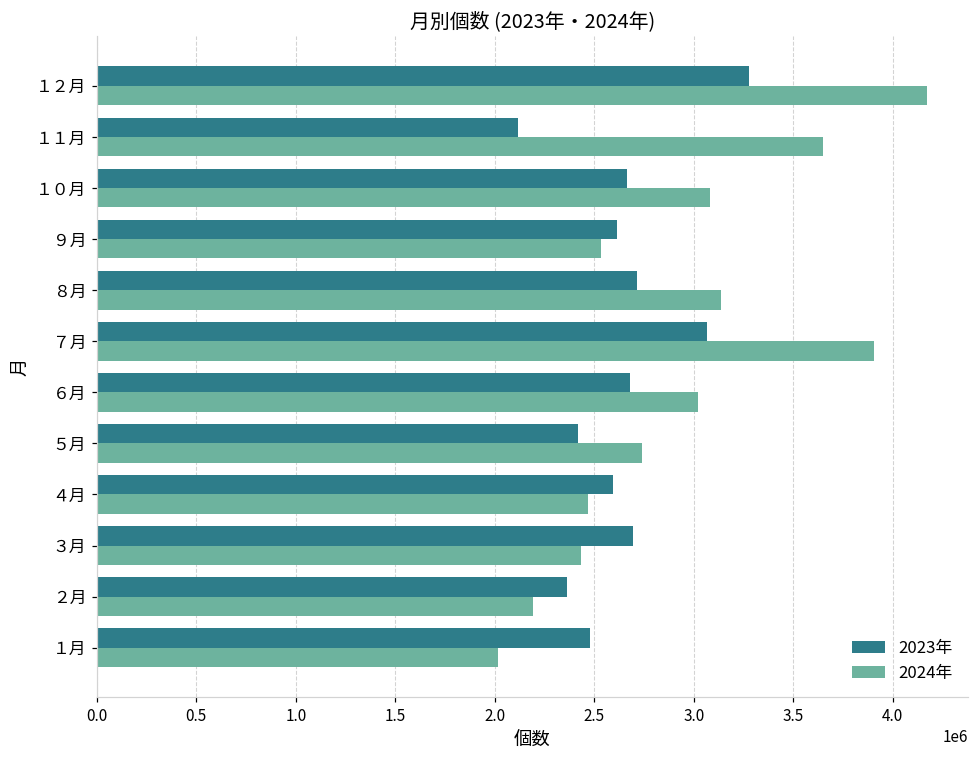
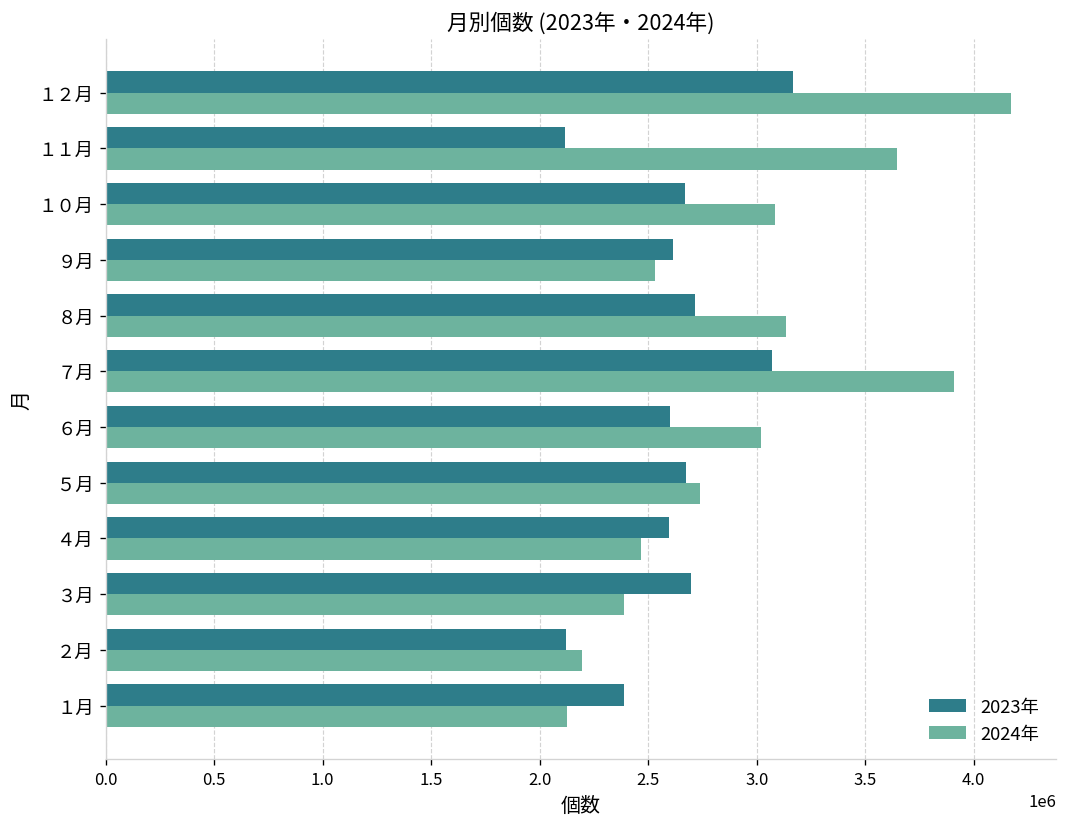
  {
    "2023年": {
-     "１２月": 3280000,
+     "１２月": 3170000,
      "１１月": 2120000,
      "１０月": 2670000,
      "９月": 2610000,
      "８月": 2710000,
      "７月": 3070000,
-     "６月": 2680000,
-     "５月": 2420000,
+     "６月": 2600000,
+     "５月": 2670000,
      "４月": 2600000,
      "３月": 2700000,
-     "２月": 2360000,
-     "１月": 2480000
+     "２月": 2120000,
+     "１月": 2390000
    },
    "2024年": {
      "１２月": 4170000,
      "１１月": 3650000,
      "１０月": 3080000,
      "９月": 2530000,
      "８月": 3140000,
      "７月": 3910000,
      "６月": 3020000,
      "５月": 2740000,
      "４月": 2470000,
-     "３月": 2440000,
+     "３月": 2390000,
      "２月": 2190000,
-     "１月": 2010000
+     "１月": 2130000
    }
  }
